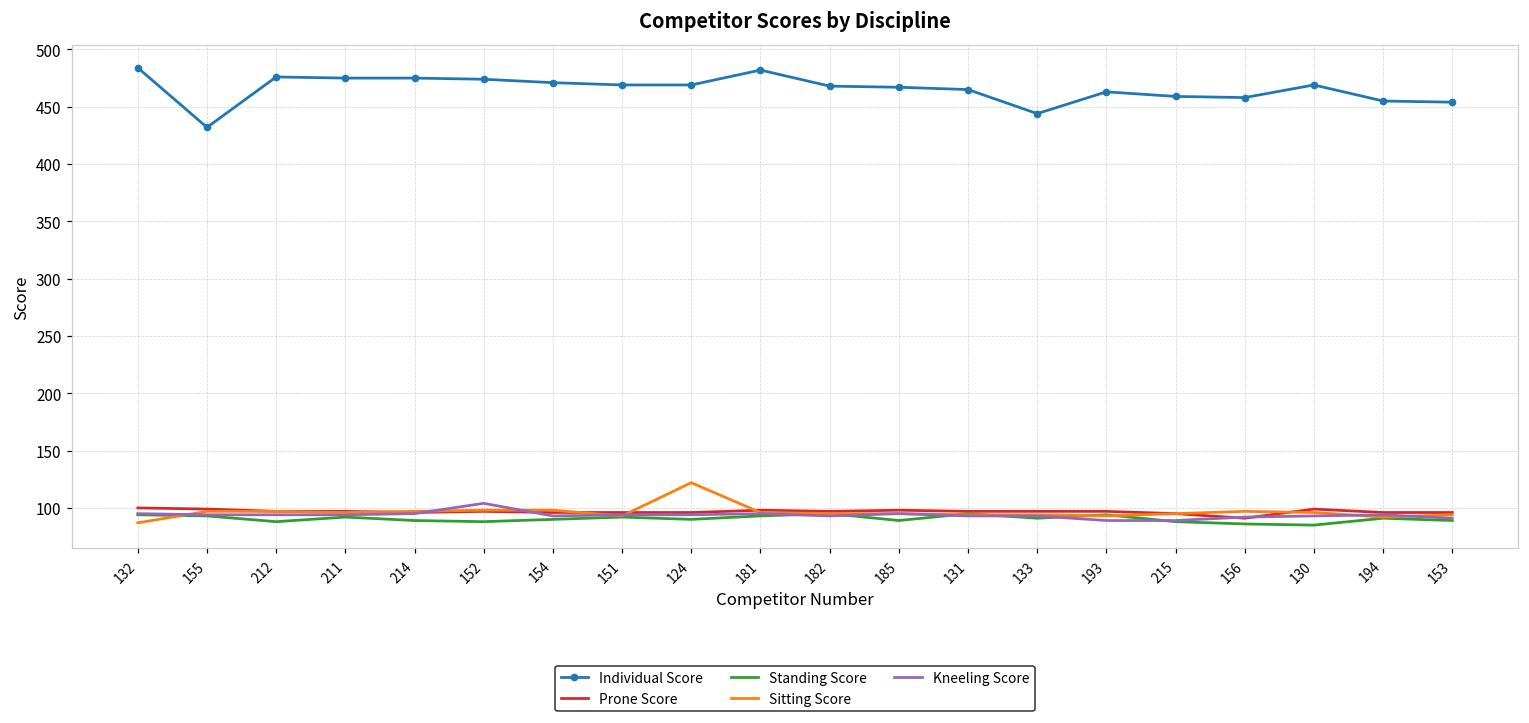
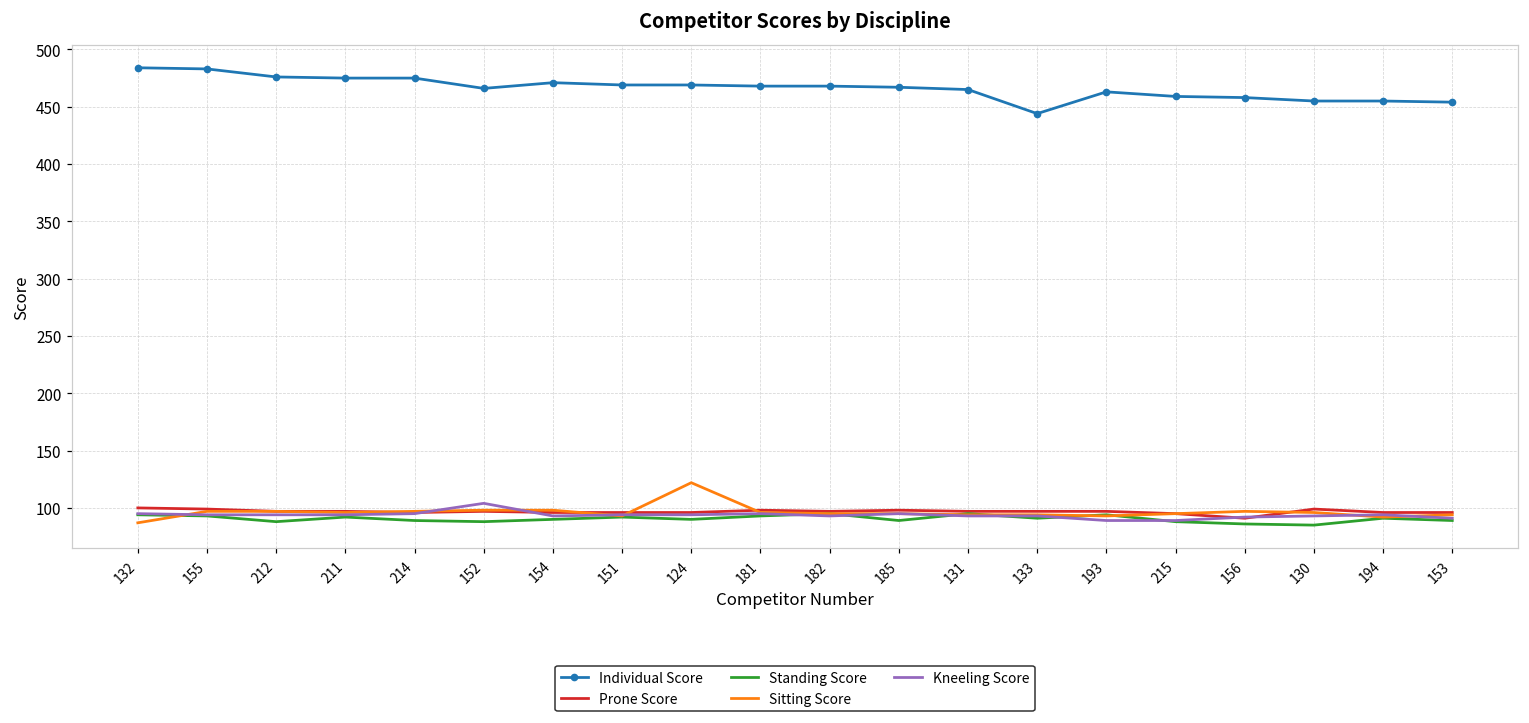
  {
    "Individual Score": {
      "132": 484,
-     "155": 432,
+     "155": 483,
      "212": 476,
      "211": 475,
      "214": 475,
-     "152": 474,
+     "152": 466,
      "154": 471,
      "151": 469,
      "124": 469,
-     "181": 482,
+     "181": 468,
      "182": 468,
      "185": 467,
      "131": 465,
      "133": 444,
      "193": 463,
      "215": 459,
      "156": 458,
-     "130": 469,
+     "130": 455,
      "194": 455,
      "153": 454
    },
    "Prone Score": {
      "132": 100,
      "185": 98,
      "133": 97,
      "193": 97,
      "130": 99
    },
    "Standing Score": {
      "212": 88,
      "214": 89,
      "152": 88,
      "154": 90,
      "124": 90,
      "185": 89,
      "156": 86,
      "130": 85
    },
    "Sitting Score": {
      "132": 87,
      "124": 122,
      "156": 97,
      "130": 96
    },
    "Kneeling Score": {
      "212": 94,
      "152": 104,
      "154": 93,
      "193": 89,
      "130": 93
    }
  }
